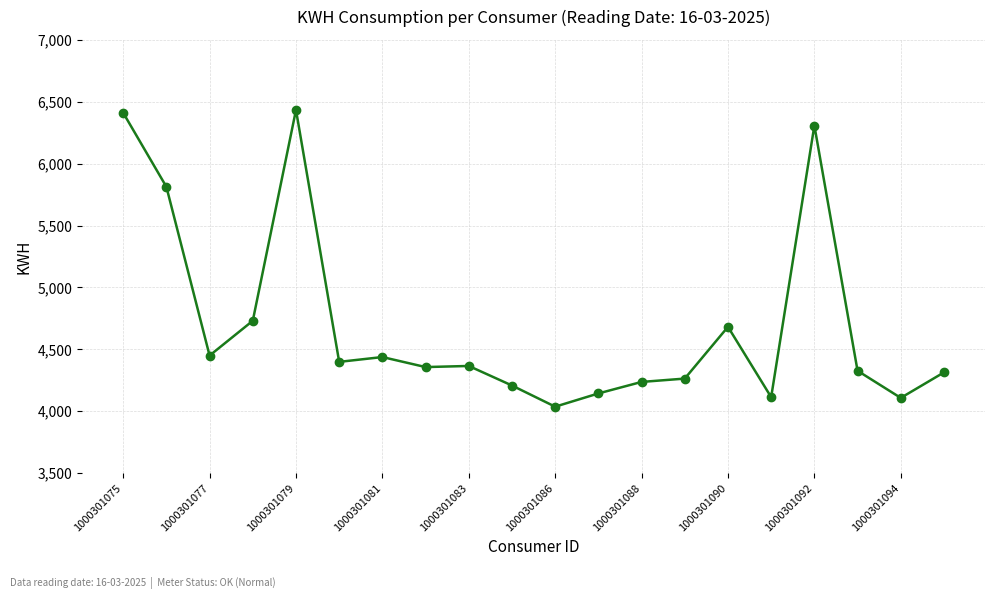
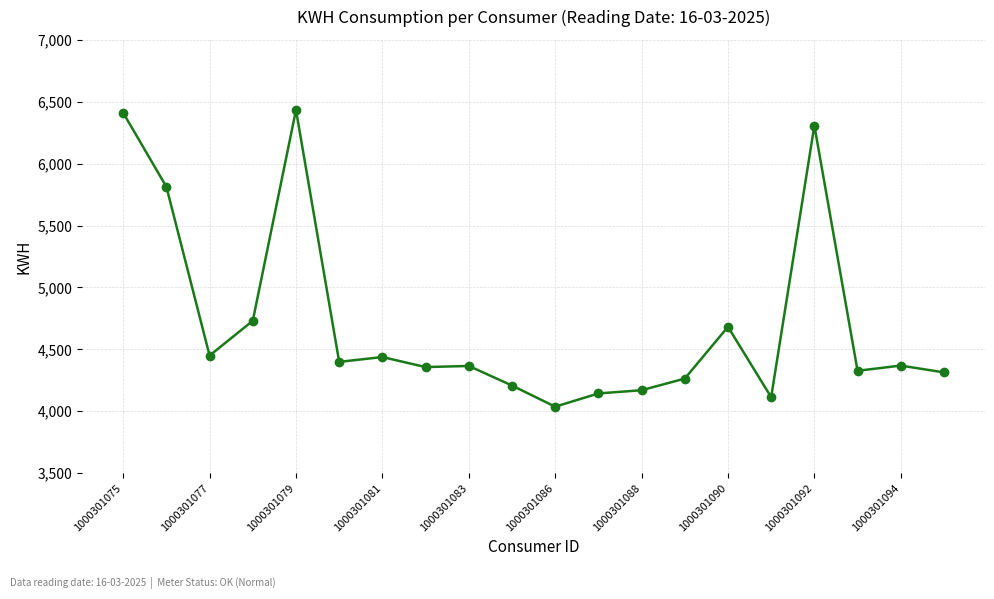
  {
    "1000301075": "6,410",
    "1000301077": "4,450",
    "1000301079": "6,430",
    "1000301081": "4,440",
    "1000301083": "4,370",
    "1000301086": "4,040",
-   "1000301088": "4,240",
+   "1000301088": "4,170",
    "1000301090": "4,680",
    "1000301092": "6,310",
-   "1000301094": "4,110"
+   "1000301094": "4,370"
  }
